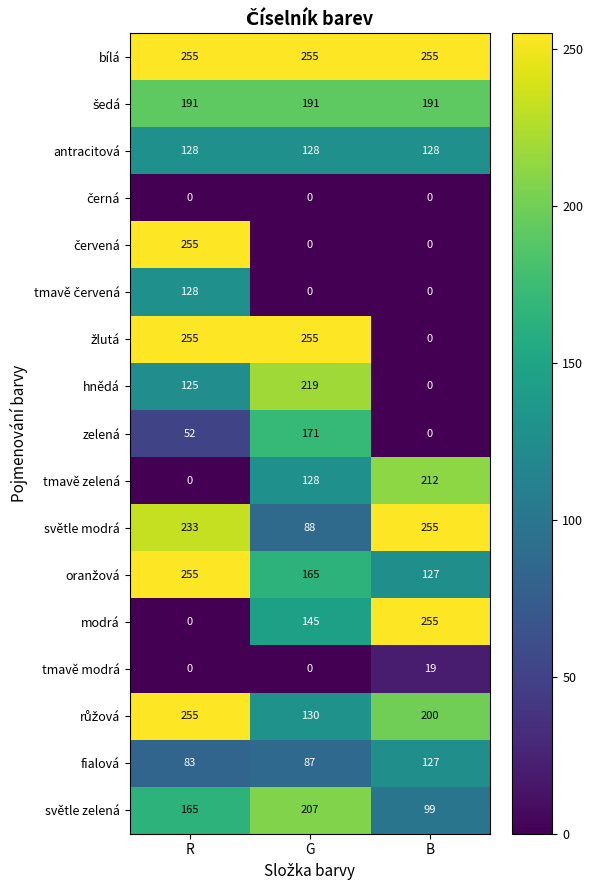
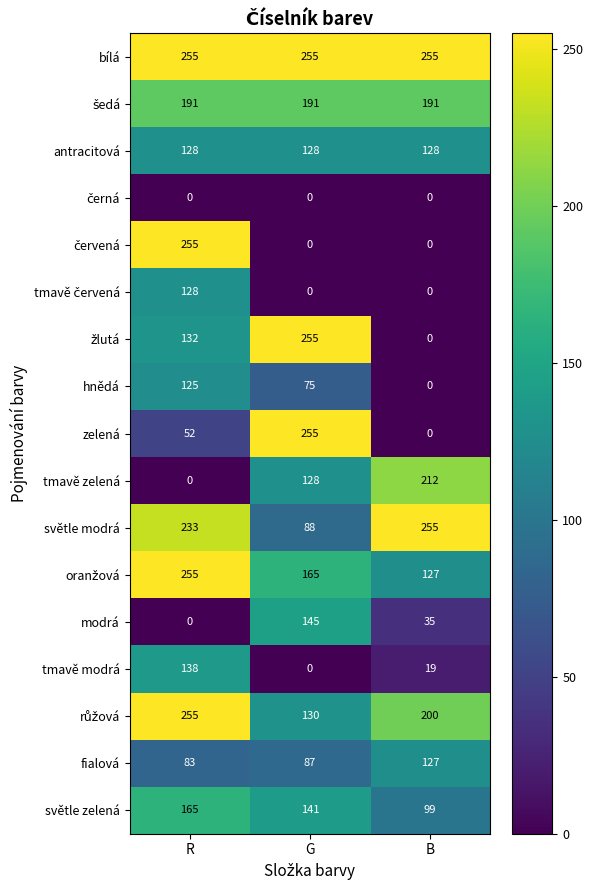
  {
    "bílá": {
      "R": 255,
      "G": 255,
      "B": 255
    },
    "šedá": {
      "R": 191,
      "G": 191,
      "B": 191
    },
    "antracitová": {
      "R": 128,
      "G": 128,
      "B": 128
    },
    "černá": {
      "R": 0,
      "G": 0,
      "B": 0
    },
    "červená": {
      "R": 255,
      "G": 0,
      "B": 0
    },
    "tmavě červená": {
      "R": 128,
      "G": 0,
      "B": 0
    },
    "žlutá": {
-     "R": 255,
+     "R": 132,
      "G": 255,
      "B": 0
    },
    "hnědá": {
      "R": 125,
-     "G": 219,
+     "G": 75,
      "B": 0
    },
    "zelená": {
      "R": 52,
-     "G": 171,
+     "G": 255,
      "B": 0
    },
    "tmavě zelená": {
      "R": 0,
      "G": 128,
      "B": 212
    },
    "světle modrá": {
      "R": 233,
      "G": 88,
      "B": 255
    },
    "oranžová": {
      "R": 255,
      "G": 165,
      "B": 127
    },
    "modrá": {
      "R": 0,
      "G": 145,
-     "B": 255
+     "B": 35
    },
    "tmavě modrá": {
-     "R": 0,
+     "R": 138,
      "G": 0,
      "B": 19
    },
    "růžová": {
      "R": 255,
      "G": 130,
      "B": 200
    },
    "fialová": {
      "R": 83,
      "G": 87,
      "B": 127
    },
    "světle zelená": {
      "R": 165,
-     "G": 207,
+     "G": 141,
      "B": 99
    }
  }
